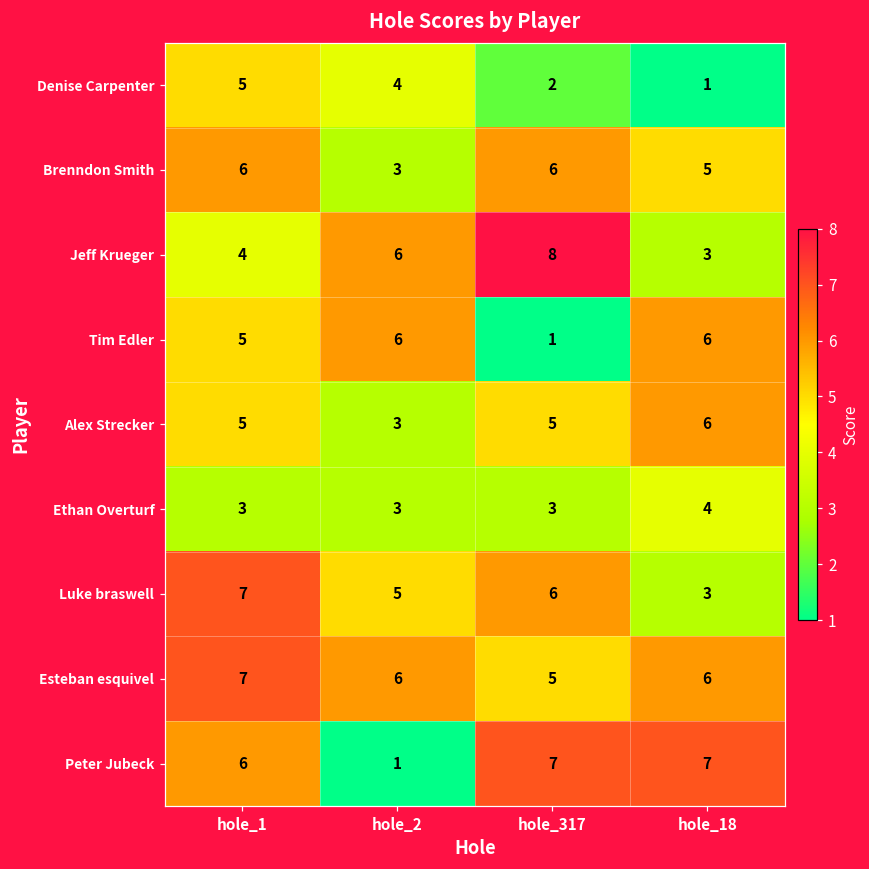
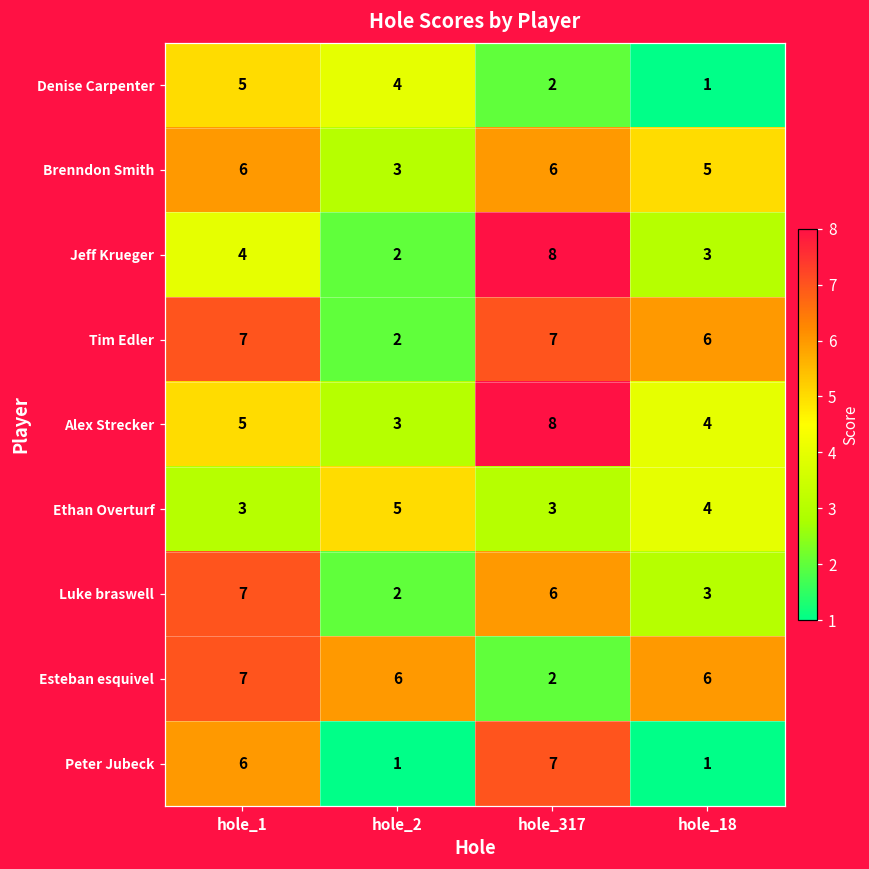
  {
    "Denise Carpenter": {
      "hole_1": 5,
      "hole_2": 4,
      "hole_317": 2,
      "hole_18": 1
    },
    "Brenndon Smith": {
      "hole_1": 6,
      "hole_2": 3,
      "hole_317": 6,
      "hole_18": 5
    },
    "Jeff Krueger": {
      "hole_1": 4,
-     "hole_2": 6,
+     "hole_2": 2,
      "hole_317": 8,
      "hole_18": 3
    },
    "Tim Edler": {
-     "hole_1": 5,
-     "hole_2": 6,
-     "hole_317": 1,
+     "hole_1": 7,
+     "hole_2": 2,
+     "hole_317": 7,
      "hole_18": 6
    },
    "Alex Strecker": {
      "hole_1": 5,
      "hole_2": 3,
-     "hole_317": 5,
-     "hole_18": 6
+     "hole_317": 8,
+     "hole_18": 4
    },
    "Ethan Overturf": {
      "hole_1": 3,
-     "hole_2": 3,
+     "hole_2": 5,
      "hole_317": 3,
      "hole_18": 4
    },
    "Luke braswell": {
      "hole_1": 7,
-     "hole_2": 5,
+     "hole_2": 2,
      "hole_317": 6,
      "hole_18": 3
    },
    "Esteban esquivel": {
      "hole_1": 7,
      "hole_2": 6,
-     "hole_317": 5,
+     "hole_317": 2,
      "hole_18": 6
    },
    "Peter Jubeck": {
      "hole_1": 6,
      "hole_2": 1,
      "hole_317": 7,
-     "hole_18": 7
+     "hole_18": 1
    }
  }
